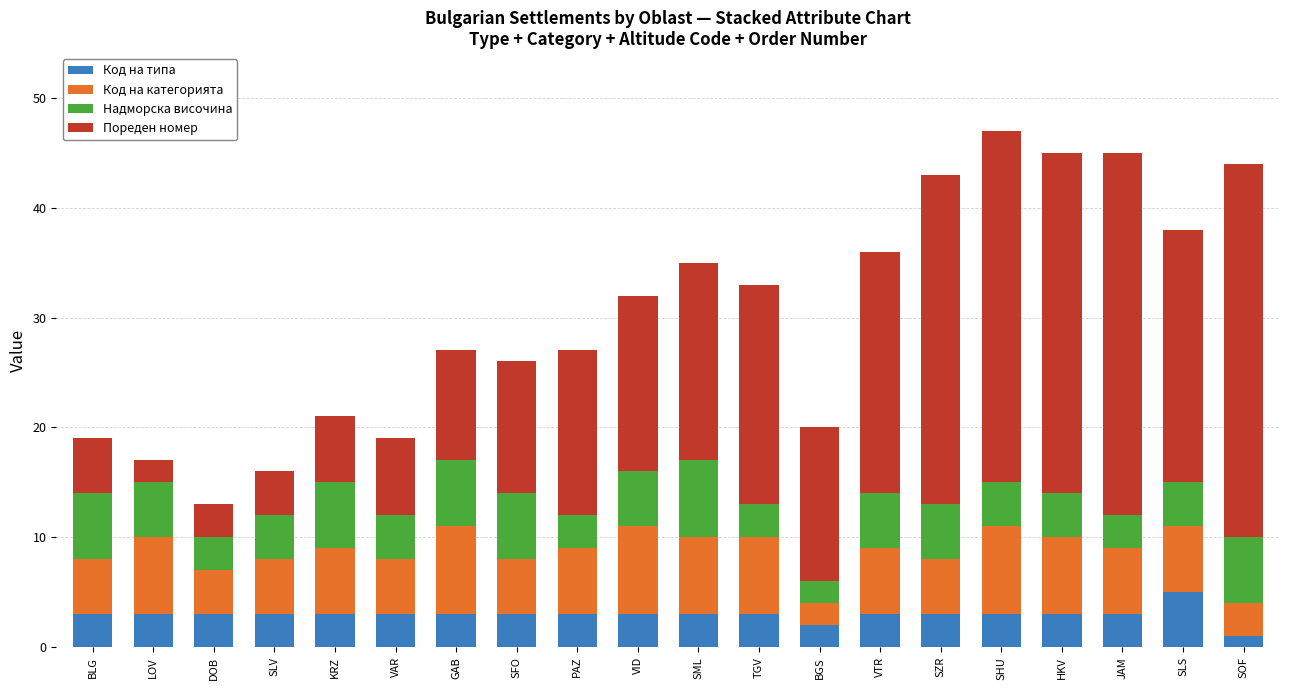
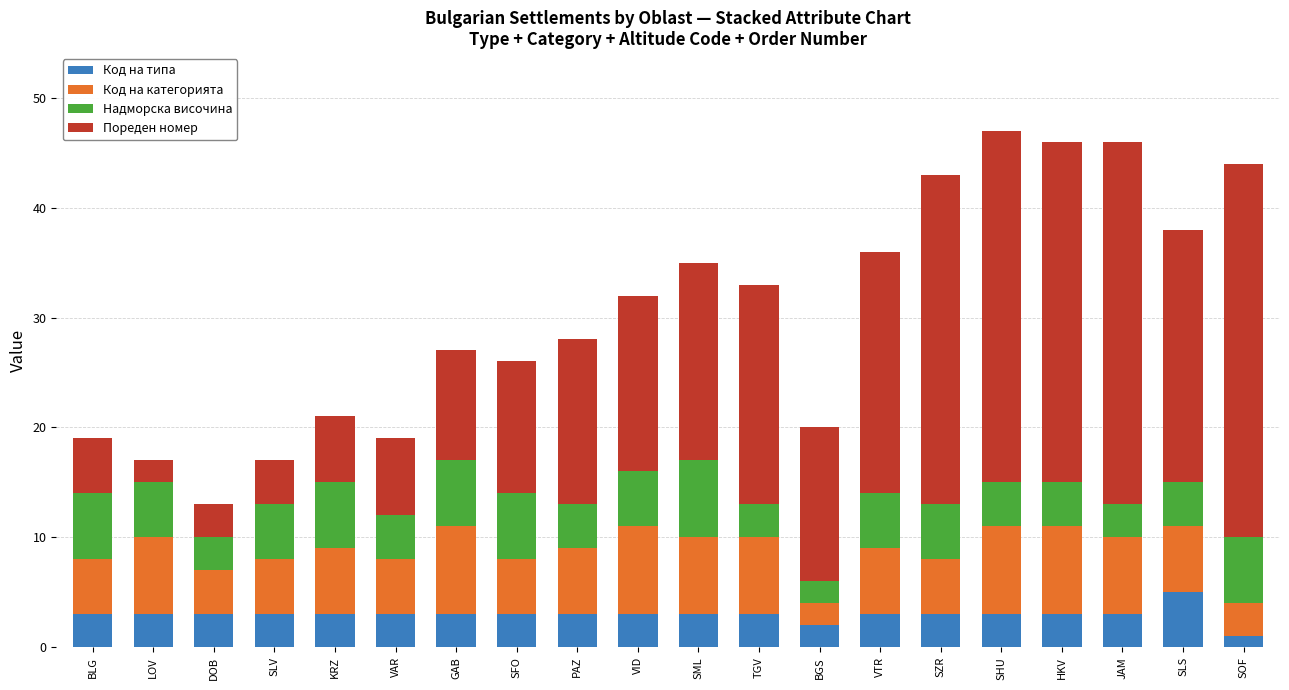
  {
    "Код на типа": {
      "BLG": 3,
      "LOV": 3,
      "DOB": 3,
      "SLV": 3,
      "KRZ": 3,
      "VAR": 3,
      "GAB": 3,
      "SFO": 3,
      "PAZ": 3,
      "VID": 3,
      "SML": 3,
      "TGV": 3,
      "BGS": 2,
      "VTR": 3,
      "SZR": 3,
      "SHU": 3,
      "HKV": 3,
      "JAM": 3,
      "SLS": 5,
      "SOF": 1
    },
    "Код на категорията": {
      "BLG": 5,
      "LOV": 7,
      "DOB": 4,
      "SLV": 5,
      "KRZ": 6,
      "VAR": 5,
      "GAB": 8,
      "SFO": 5,
      "PAZ": 6,
      "VID": 8,
      "SML": 7,
      "TGV": 7,
      "BGS": 2,
      "VTR": 6,
      "SZR": 5,
      "SHU": 8,
-     "HKV": 7,
-     "JAM": 6,
+     "HKV": 8,
+     "JAM": 7,
      "SLS": 6,
      "SOF": 3
    },
    "Надморска височина": {
      "BLG": 6,
      "LOV": 5,
      "DOB": 3,
-     "SLV": 4,
+     "SLV": 5,
      "KRZ": 6,
      "VAR": 4,
      "GAB": 6,
      "SFO": 6,
-     "PAZ": 3,
+     "PAZ": 4,
      "VID": 5,
      "SML": 7,
      "TGV": 3,
      "BGS": 2,
      "VTR": 5,
      "SZR": 5,
      "SHU": 4,
      "HKV": 4,
      "JAM": 3,
      "SLS": 4,
      "SOF": 6
    },
    "Пореден номер": {
      "BLG": 5,
      "LOV": 2,
      "DOB": 3,
      "SLV": 4,
      "KRZ": 6,
      "VAR": 7,
      "GAB": 10,
      "SFO": 12,
      "PAZ": 15,
      "VID": 16,
      "SML": 18,
      "TGV": 20,
      "BGS": 14,
      "VTR": 22,
      "SZR": 30,
      "SHU": 32,
      "HKV": 31,
      "JAM": 33,
      "SLS": 23,
      "SOF": 34
    }
  }
